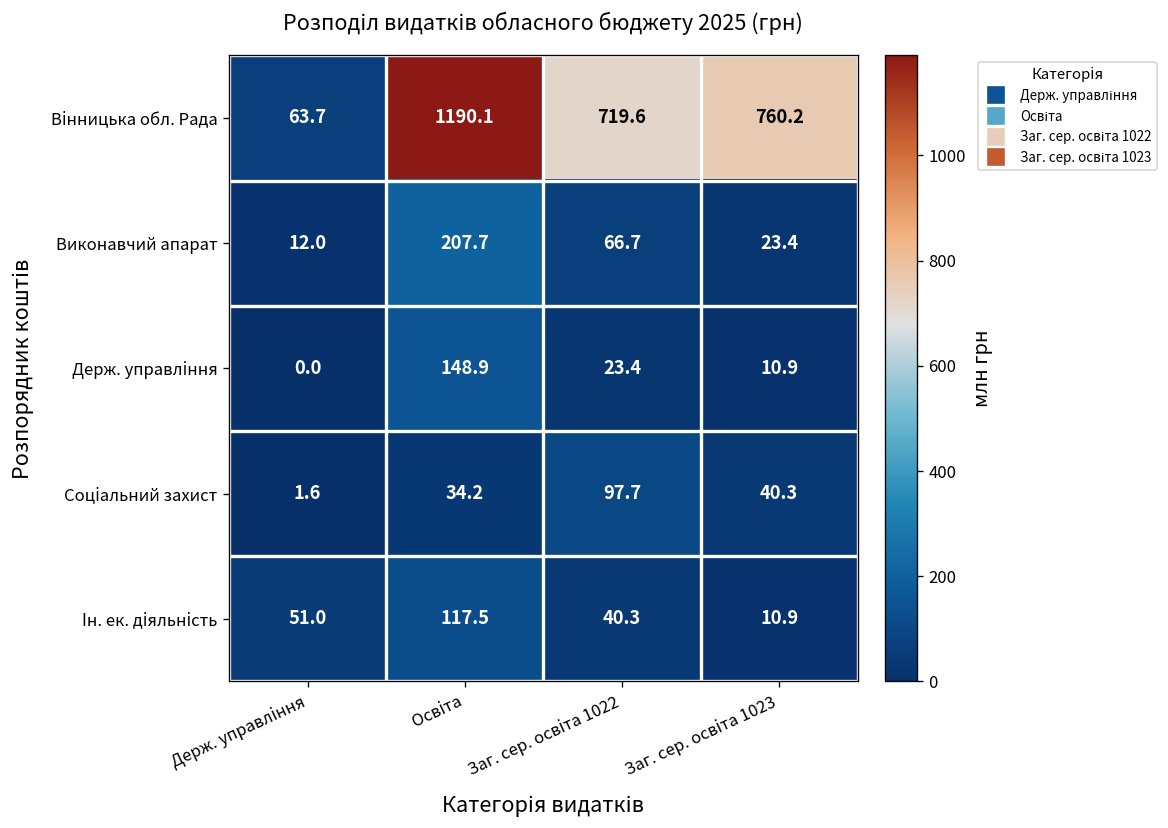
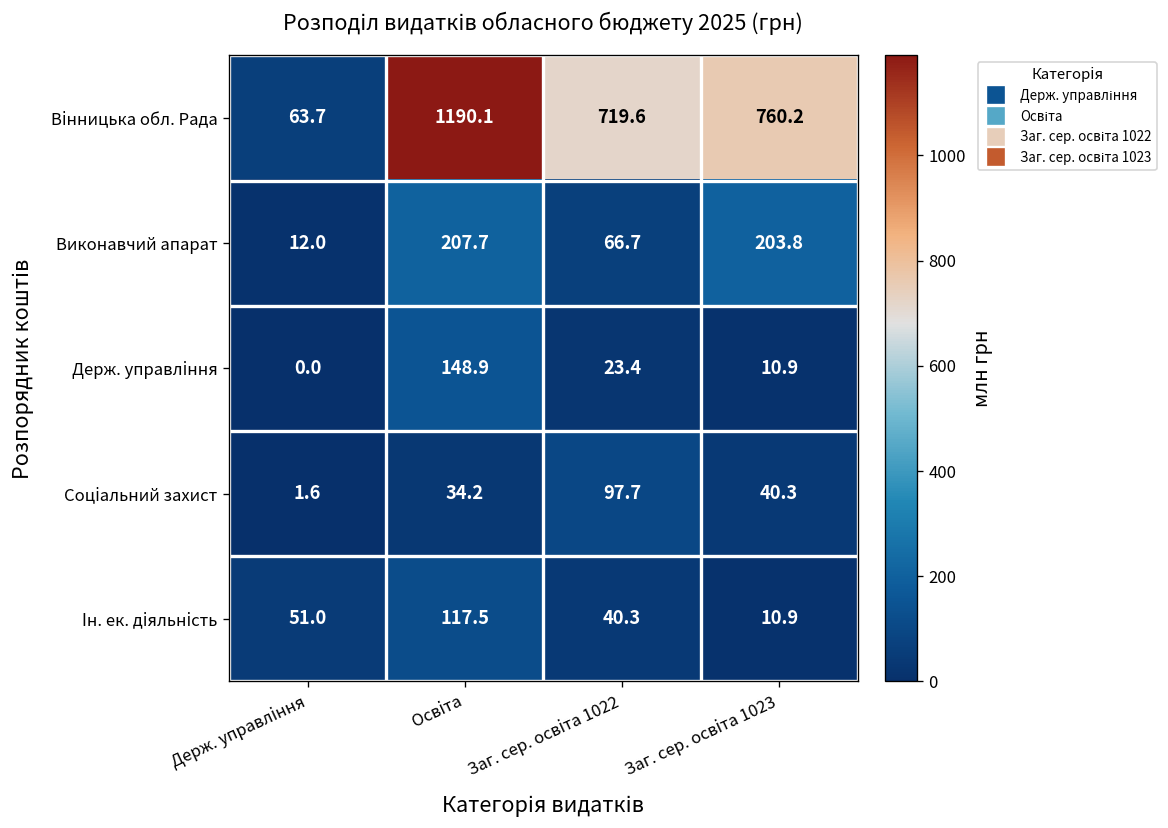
  {
    "Вінницька обл. Рада": {
      "Держ. управління": 63.7,
      "Освіта": 1190.1,
      "Заг. сер. освіта 1022": 719.6,
      "Заг. сер. освіта 1023": 760.2
    },
    "Виконавчий апарат": {
      "Держ. управління": 12.0,
      "Освіта": 207.7,
      "Заг. сер. освіта 1022": 66.7,
-     "Заг. сер. освіта 1023": 23.4
+     "Заг. сер. освіта 1023": 203.8
    },
    "Держ. управління": {
      "Держ. управління": 0.0,
      "Освіта": 148.9,
      "Заг. сер. освіта 1022": 23.4,
      "Заг. сер. освіта 1023": 10.9
    },
    "Соціальний захист": {
      "Держ. управління": 1.6,
      "Освіта": 34.2,
      "Заг. сер. освіта 1022": 97.7,
      "Заг. сер. освіта 1023": 40.3
    },
    "Ін. ек. діяльність": {
      "Держ. управління": 51.0,
      "Освіта": 117.5,
      "Заг. сер. освіта 1022": 40.3,
      "Заг. сер. освіта 1023": 10.9
    }
  }
